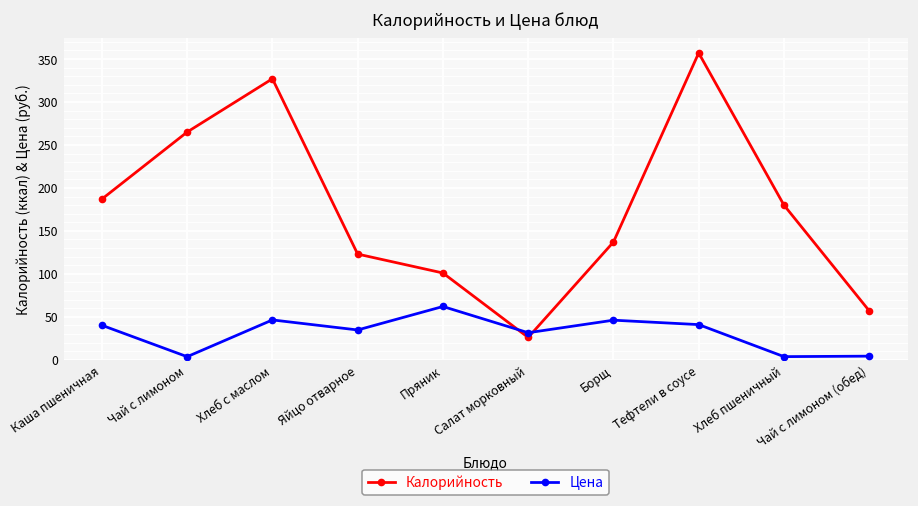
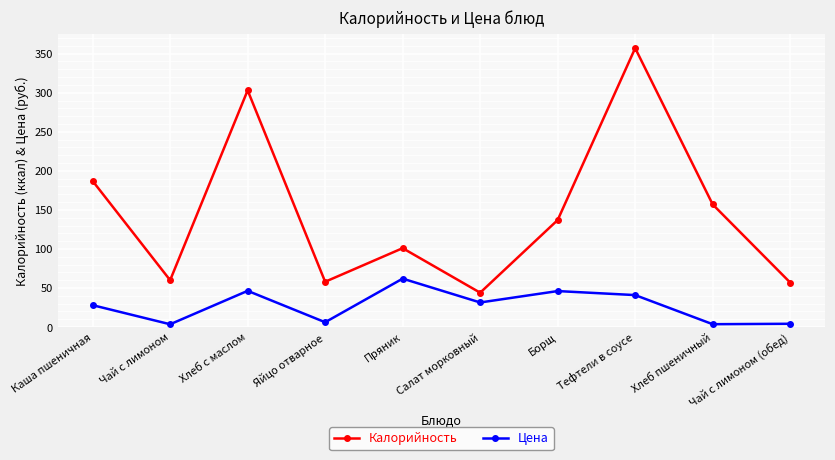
  {
    "Калорийность": {
      "Каша пшеничная": 190,
-     "Чай с лимоном": 270,
-     "Хлеб с маслом": 330,
-     "Яйцо отварное": 120,
+     "Чай с лимоном": 60,
+     "Хлеб с маслом": 300,
+     "Яйцо отварное": 60,
      "Пряник": 100,
-     "Салат морковный": 30,
+     "Салат морковный": 40,
      "Борщ": 140,
      "Тефтели в соусе": 360,
-     "Хлеб пшеничный": 180,
+     "Хлеб пшеничный": 160,
      "Чай с лимоном (обед)": 60
    },
    "Цена": {
-     "Каша пшеничная": 40,
+     "Каша пшеничная": 30,
      "Чай с лимоном": 0,
      "Хлеб с маслом": 50,
-     "Яйцо отварное": 30,
+     "Яйцо отварное": 10,
      "Пряник": 60,
      "Салат морковный": 30,
      "Борщ": 50,
      "Тефтели в соусе": 40,
      "Хлеб пшеничный": 0,
      "Чай с лимоном (обед)": 0
    }
  }
